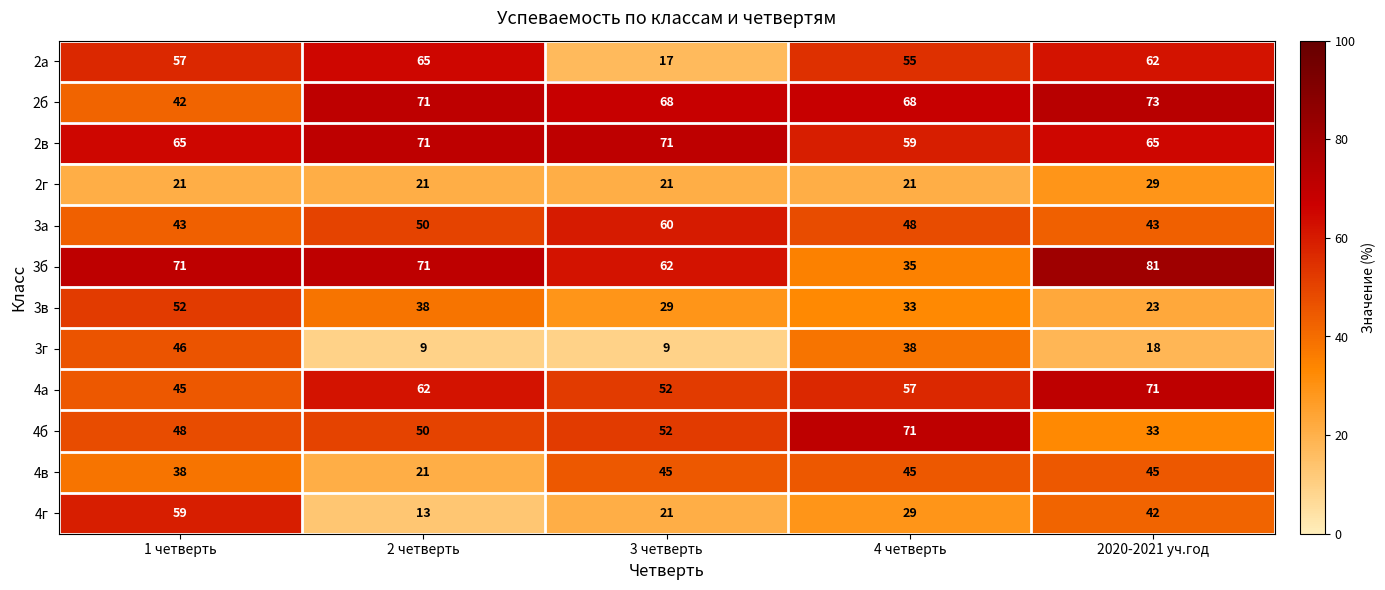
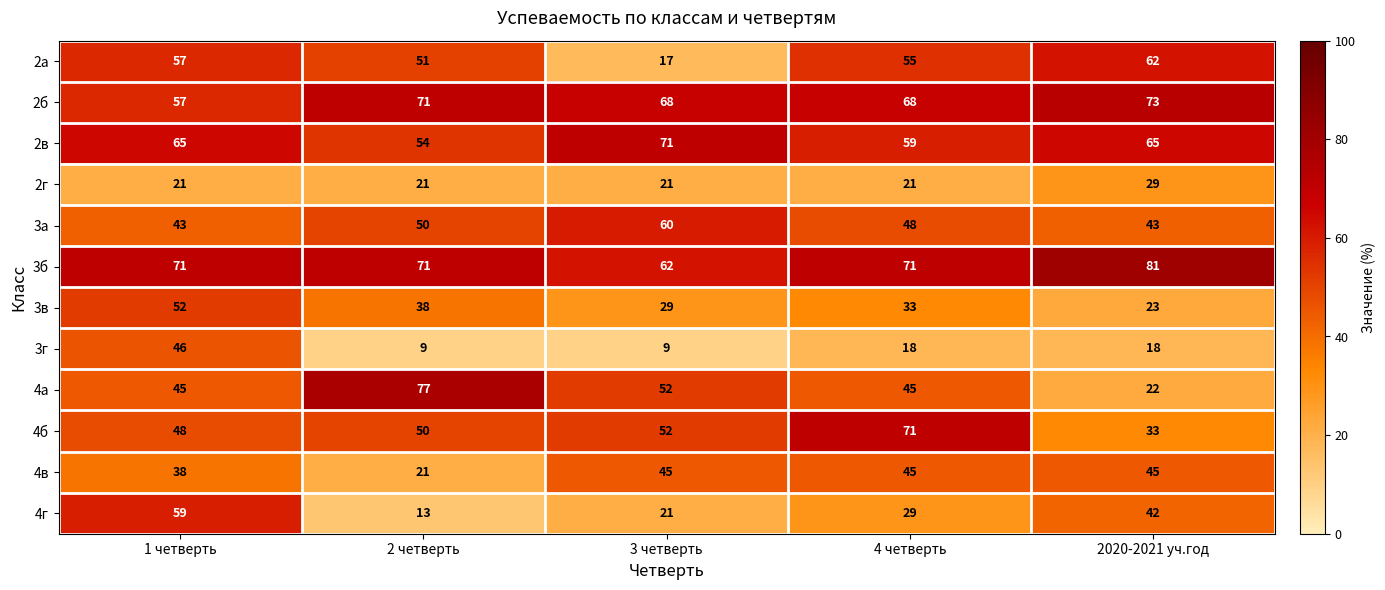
  {
    "2а": {
      "1 четверть": 57,
-     "2 четверть": 65,
+     "2 четверть": 51,
      "3 четверть": 17,
      "4 четверть": 55,
      "2020-2021 уч.год": 62
    },
    "2б": {
-     "1 четверть": 42,
+     "1 четверть": 57,
      "2 четверть": 71,
      "3 четверть": 68,
      "4 четверть": 68,
      "2020-2021 уч.год": 73
    },
    "2в": {
      "1 четверть": 65,
-     "2 четверть": 71,
+     "2 четверть": 54,
      "3 четверть": 71,
      "4 четверть": 59,
      "2020-2021 уч.год": 65
    },
    "2г": {
      "1 четверть": 21,
      "2 четверть": 21,
      "3 четверть": 21,
      "4 четверть": 21,
      "2020-2021 уч.год": 29
    },
    "3а": {
      "1 четверть": 43,
      "2 четверть": 50,
      "3 четверть": 60,
      "4 четверть": 48,
      "2020-2021 уч.год": 43
    },
    "3б": {
      "1 четверть": 71,
      "2 четверть": 71,
      "3 четверть": 62,
-     "4 четверть": 35,
+     "4 четверть": 71,
      "2020-2021 уч.год": 81
    },
    "3в": {
      "1 четверть": 52,
      "2 четверть": 38,
      "3 четверть": 29,
      "4 четверть": 33,
      "2020-2021 уч.год": 23
    },
    "3г": {
      "1 четверть": 46,
      "2 четверть": 9,
      "3 четверть": 9,
-     "4 четверть": 38,
+     "4 четверть": 18,
      "2020-2021 уч.год": 18
    },
    "4а": {
      "1 четверть": 45,
-     "2 четверть": 62,
+     "2 четверть": 77,
      "3 четверть": 52,
-     "4 четверть": 57,
-     "2020-2021 уч.год": 71
+     "4 четверть": 45,
+     "2020-2021 уч.год": 22
    },
    "4б": {
      "1 четверть": 48,
      "2 четверть": 50,
      "3 четверть": 52,
      "4 четверть": 71,
      "2020-2021 уч.год": 33
    },
    "4в": {
      "1 четверть": 38,
      "2 четверть": 21,
      "3 четверть": 45,
      "4 четверть": 45,
      "2020-2021 уч.год": 45
    },
    "4г": {
      "1 четверть": 59,
      "2 четверть": 13,
      "3 четверть": 21,
      "4 четверть": 29,
      "2020-2021 уч.год": 42
    }
  }
